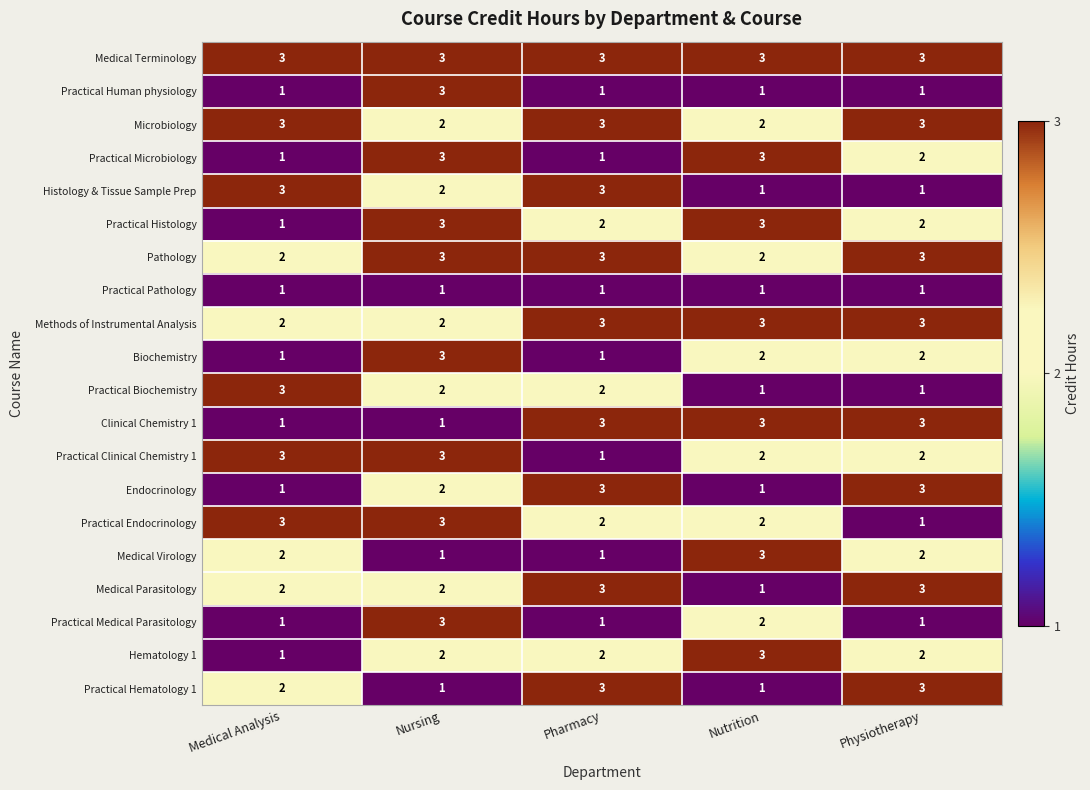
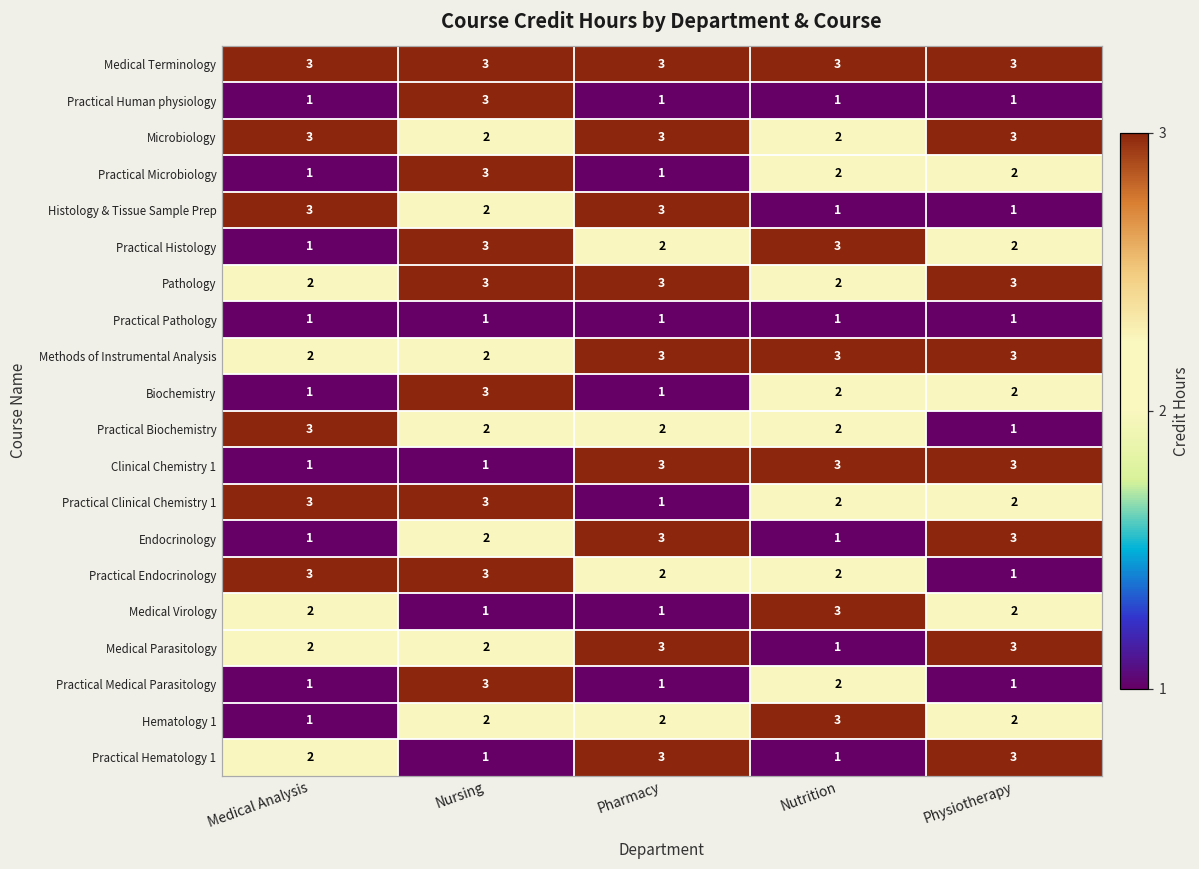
  {
    "Medical Terminology": {
      "Medical Analysis": 3,
      "Nursing": 3,
      "Pharmacy": 3,
      "Nutrition": 3,
      "Physiotherapy": 3
    },
    "Practical Human physiology": {
      "Medical Analysis": 1,
      "Nursing": 3,
      "Pharmacy": 1,
      "Nutrition": 1,
      "Physiotherapy": 1
    },
    "Microbiology": {
      "Medical Analysis": 3,
      "Nursing": 2,
      "Pharmacy": 3,
      "Nutrition": 2,
      "Physiotherapy": 3
    },
    "Practical Microbiology": {
      "Medical Analysis": 1,
      "Nursing": 3,
      "Pharmacy": 1,
-     "Nutrition": 3,
+     "Nutrition": 2,
      "Physiotherapy": 2
    },
    "Histology & Tissue Sample Prep": {
      "Medical Analysis": 3,
      "Nursing": 2,
      "Pharmacy": 3,
      "Nutrition": 1,
      "Physiotherapy": 1
    },
    "Practical Histology": {
      "Medical Analysis": 1,
      "Nursing": 3,
      "Pharmacy": 2,
      "Nutrition": 3,
      "Physiotherapy": 2
    },
    "Pathology": {
      "Medical Analysis": 2,
      "Nursing": 3,
      "Pharmacy": 3,
      "Nutrition": 2,
      "Physiotherapy": 3
    },
    "Practical Pathology": {
      "Medical Analysis": 1,
      "Nursing": 1,
      "Pharmacy": 1,
      "Nutrition": 1,
      "Physiotherapy": 1
    },
    "Methods of Instrumental Analysis": {
      "Medical Analysis": 2,
      "Nursing": 2,
      "Pharmacy": 3,
      "Nutrition": 3,
      "Physiotherapy": 3
    },
    "Biochemistry": {
      "Medical Analysis": 1,
      "Nursing": 3,
      "Pharmacy": 1,
      "Nutrition": 2,
      "Physiotherapy": 2
    },
    "Practical Biochemistry": {
      "Medical Analysis": 3,
      "Nursing": 2,
      "Pharmacy": 2,
-     "Nutrition": 1,
+     "Nutrition": 2,
      "Physiotherapy": 1
    },
    "Clinical Chemistry 1": {
      "Medical Analysis": 1,
      "Nursing": 1,
      "Pharmacy": 3,
      "Nutrition": 3,
      "Physiotherapy": 3
    },
    "Practical Clinical Chemistry 1": {
      "Medical Analysis": 3,
      "Nursing": 3,
      "Pharmacy": 1,
      "Nutrition": 2,
      "Physiotherapy": 2
    },
    "Endocrinology": {
      "Medical Analysis": 1,
      "Nursing": 2,
      "Pharmacy": 3,
      "Nutrition": 1,
      "Physiotherapy": 3
    },
    "Practical Endocrinology": {
      "Medical Analysis": 3,
      "Nursing": 3,
      "Pharmacy": 2,
      "Nutrition": 2,
      "Physiotherapy": 1
    },
    "Medical Virology": {
      "Medical Analysis": 2,
      "Nursing": 1,
      "Pharmacy": 1,
      "Nutrition": 3,
      "Physiotherapy": 2
    },
    "Medical Parasitology": {
      "Medical Analysis": 2,
      "Nursing": 2,
      "Pharmacy": 3,
      "Nutrition": 1,
      "Physiotherapy": 3
    },
    "Practical Medical Parasitology": {
      "Medical Analysis": 1,
      "Nursing": 3,
      "Pharmacy": 1,
      "Nutrition": 2,
      "Physiotherapy": 1
    },
    "Hematology 1": {
      "Medical Analysis": 1,
      "Nursing": 2,
      "Pharmacy": 2,
      "Nutrition": 3,
      "Physiotherapy": 2
    },
    "Practical Hematology 1": {
      "Medical Analysis": 2,
      "Nursing": 1,
      "Pharmacy": 3,
      "Nutrition": 1,
      "Physiotherapy": 3
    }
  }
